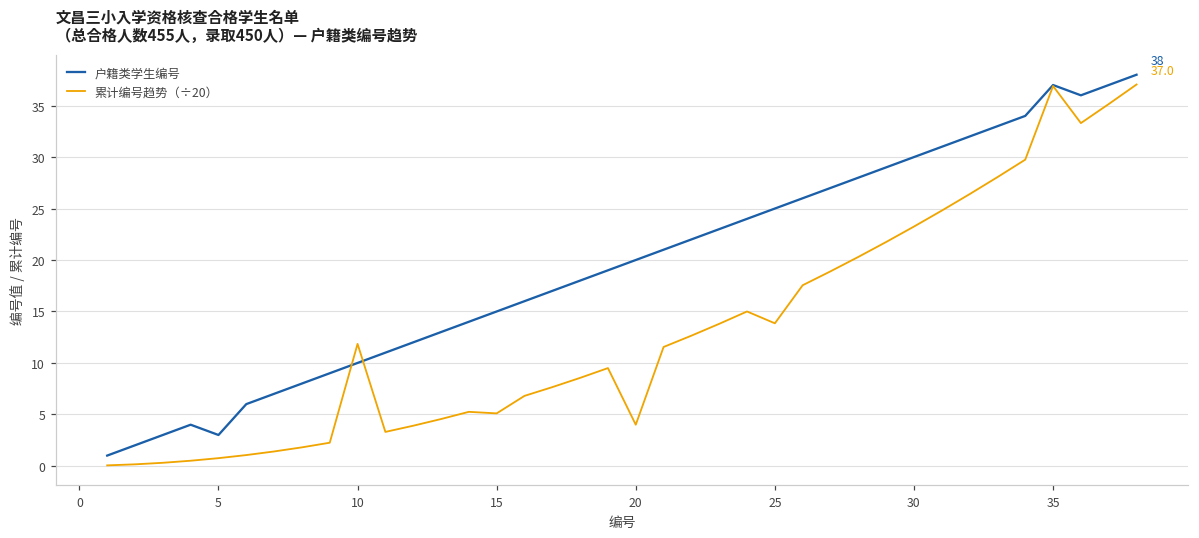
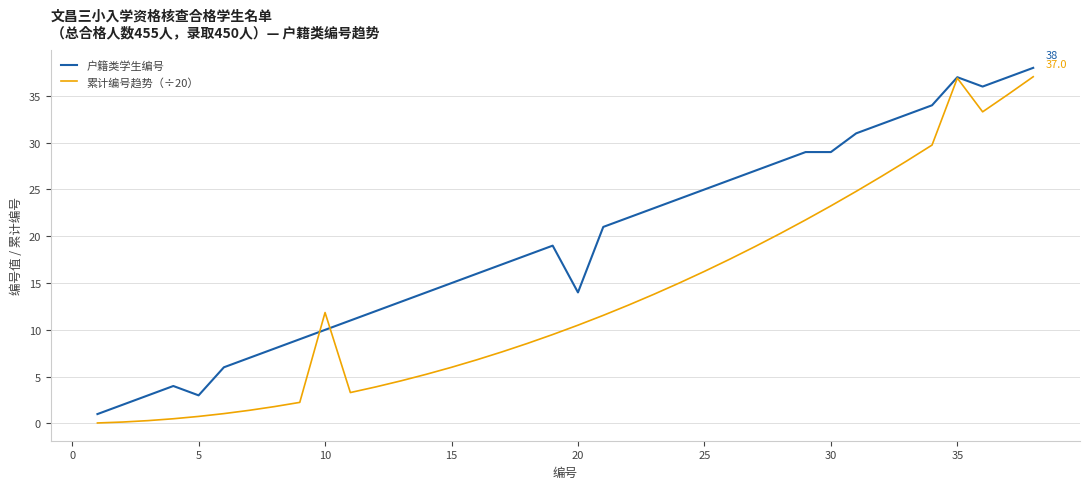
  {
    "户籍类学生编号": {
      "5": 3,
      "10": 10,
      "15": 15,
-     "20": 20,
+     "20": 14,
      "25": 25,
-     "30": 30
+     "30": 29
    },
    "累计编号趋势（÷20）": {
      "5": 1,
      "10": 12,
-     "15": 5,
-     "20": 4,
-     "25": 14,
+     "15": 6,
+     "20": 11,
+     "25": 16,
      "30": 23
    }
  }
